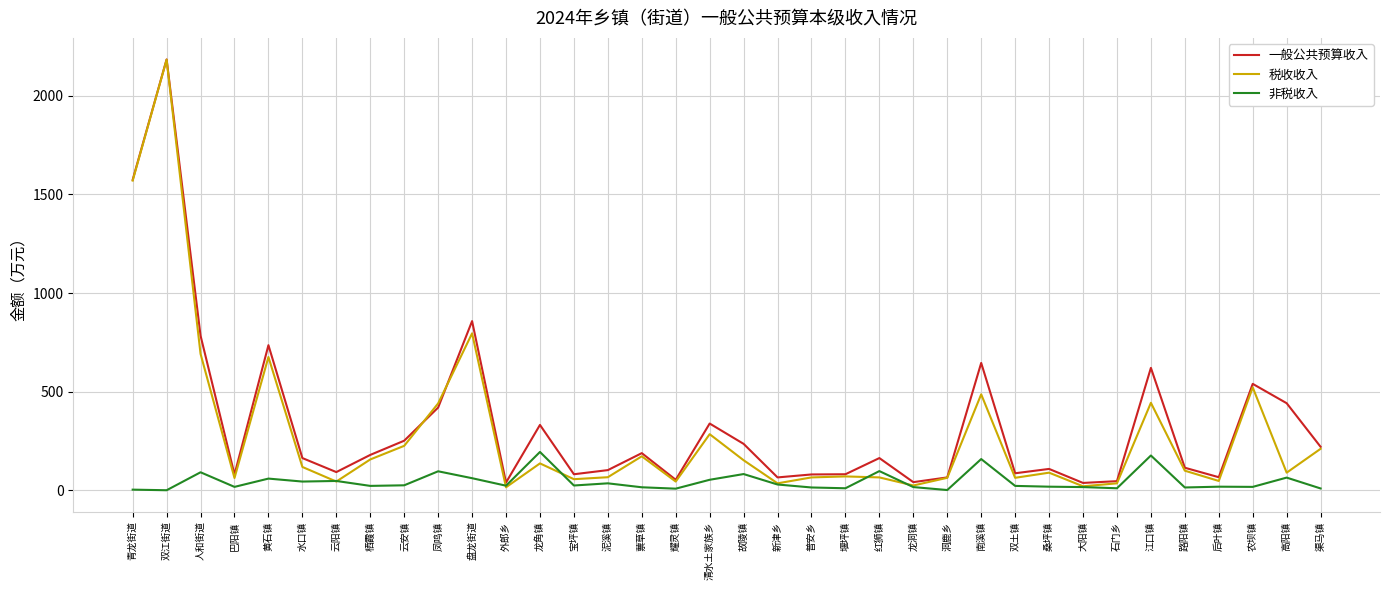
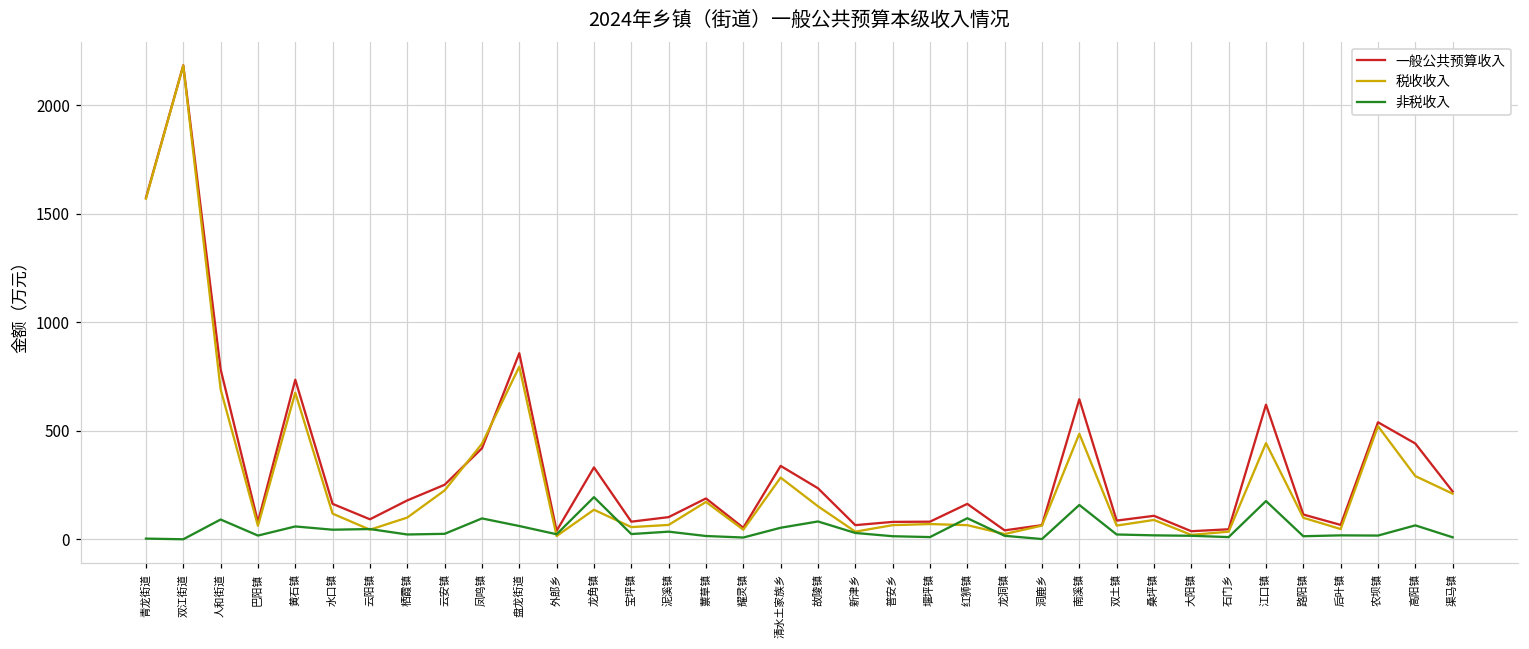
  {
    "一般公共预算收入": {
      "人和街道": 780,
      "巴阳镇": 80,
      "黄石镇": 740,
      "水口镇": 160,
      "云阳镇": 90,
      "栖霞镇": 180,
      "云安镇": 250,
      "凤鸣镇": 420,
      "盘龙街道": 860,
      "外郎乡": 40,
      "龙角镇": 330,
      "宝坪镇": 80,
      "泥溪镇": 100,
      "蔈草镇": 190,
      "清水土家族乡": 340,
      "故陵镇": 240,
      "新津乡": 70,
      "普安乡": 80,
      "红狮镇": 160,
      "龙洞镇": 40,
      "南溪镇": 650,
      "双土镇": 90,
      "桑坪镇": 110,
      "大阳镇": 40,
      "江口镇": 620,
      "路阳镇": 120,
      "后叶镇": 70,
      "农坝镇": 540,
      "高阳镇": 440
    },
    "税收收入": {
      "人和街道": 690,
      "巴阳镇": 60,
      "黄石镇": 680,
      "水口镇": 120,
-     "栖霞镇": 160,
+     "栖霞镇": 100,
      "云安镇": 230,
      "凤鸣镇": 440,
      "盘龙街道": 800,
      "龙角镇": 140,
      "宝坪镇": 60,
      "泥溪镇": 70,
      "蔈草镇": 170,
      "清水土家族乡": 290,
      "故陵镇": 150,
      "普安乡": 70,
      "红狮镇": 70,
      "南溪镇": 490,
      "双土镇": 60,
      "桑坪镇": 90,
      "江口镇": 440,
      "路阳镇": 100,
      "后叶镇": 50,
      "农坝镇": 520,
-     "高阳镇": 90
+     "高阳镇": 290
    },
    "非税收入": {
      "青龙街道": 0,
      "双江街道": 0,
      "人和街道": 90,
      "巴阳镇": 20,
      "黄石镇": 60,
      "水口镇": 50,
      "栖霞镇": 20,
      "云安镇": 30,
      "凤鸣镇": 100,
      "盘龙街道": 60,
      "龙角镇": 200,
      "宝坪镇": 30,
      "泥溪镇": 40,
      "蔈草镇": 20,
      "耀灵镇": 10,
      "清水土家族乡": 50,
      "故陵镇": 80,
      "普安乡": 20,
      "堰坪镇": 10,
      "红狮镇": 100,
      "洞鹿乡": 0,
      "南溪镇": 160,
      "双土镇": 20,
      "桑坪镇": 20,
      "石门乡": 10,
      "江口镇": 180,
      "路阳镇": 20,
      "后叶镇": 20,
      "农坝镇": 20,
      "高阳镇": 70,
      "渠马镇": 10
    }
  }
